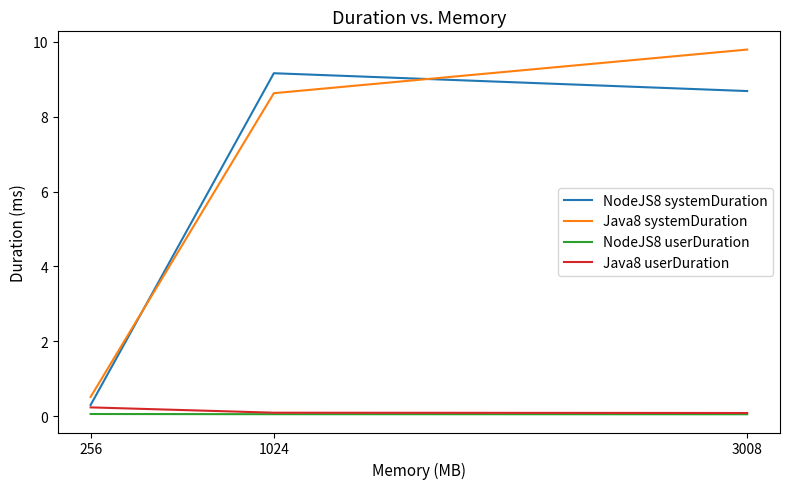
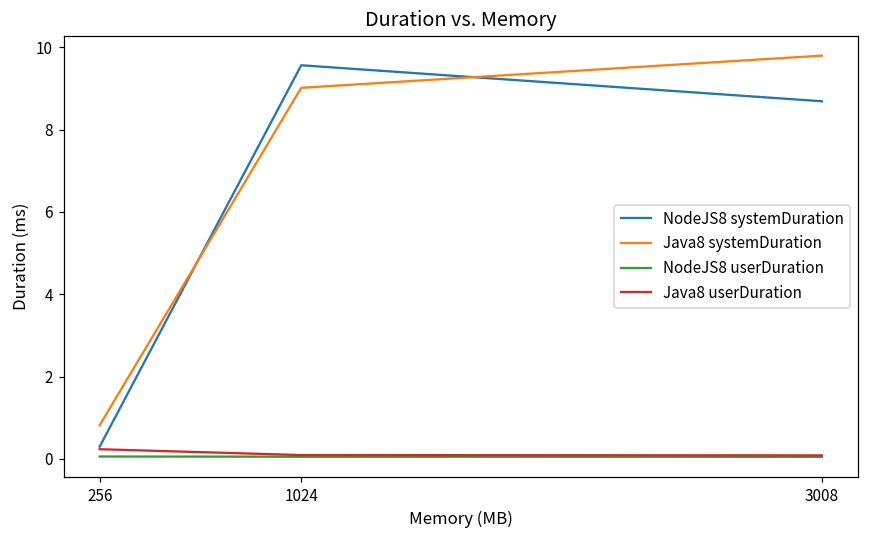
  {
    "NodeJS8 systemDuration": {
-     "1024": 9.2,
+     "1024": 9.6,
      "3008": 8.7
    },
    "Java8 systemDuration": {
-     "256": 0.5,
-     "1024": 8.6,
+     "256": 0.8,
+     "1024": 9.0,
      "3008": 9.8
    },
    "NodeJS8 userDuration": {
      "256": 0.1
    }
  }
